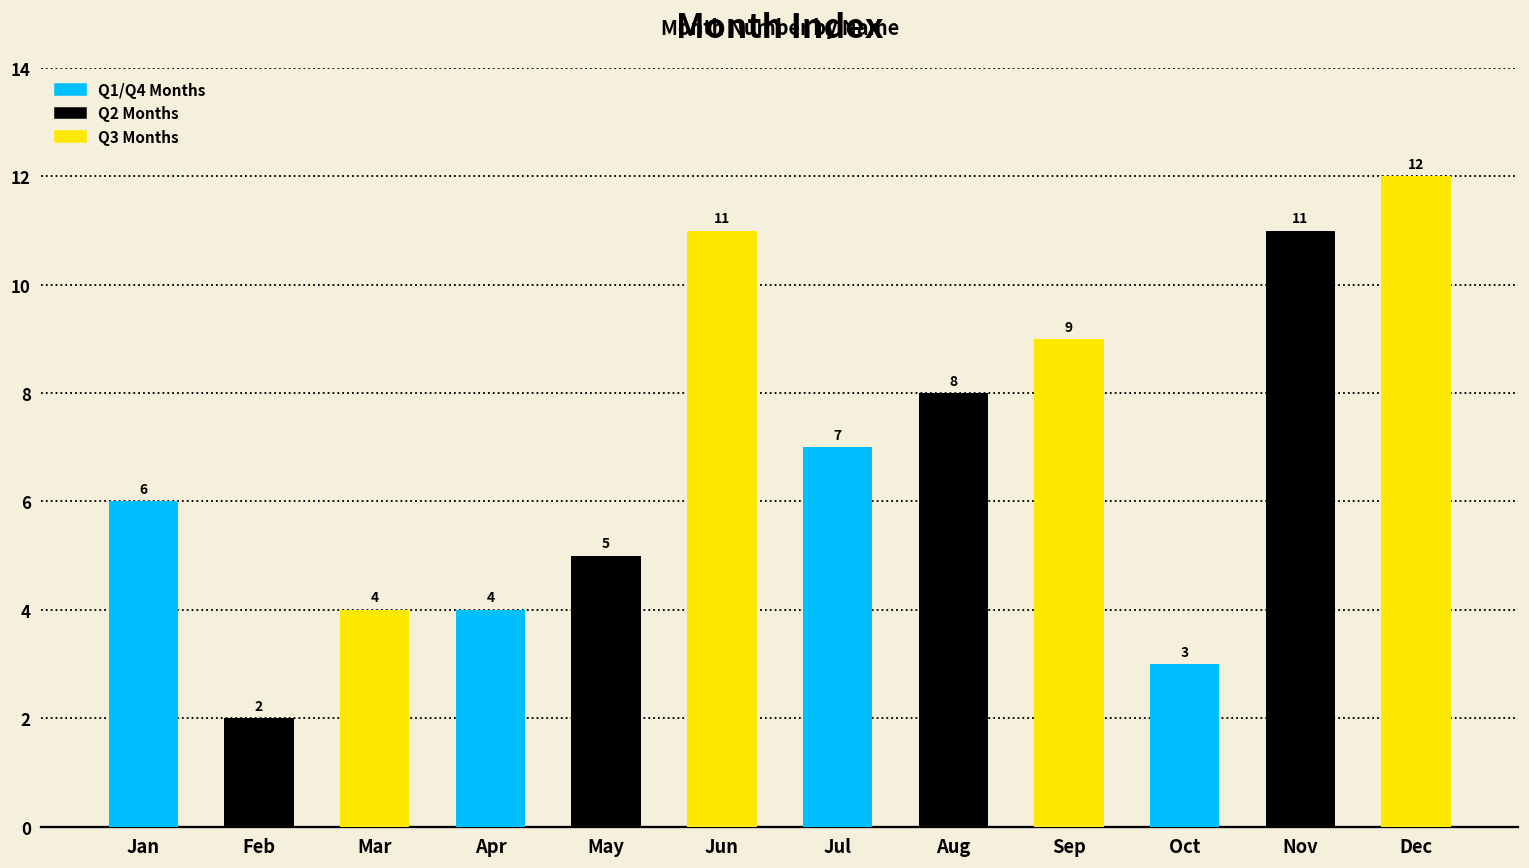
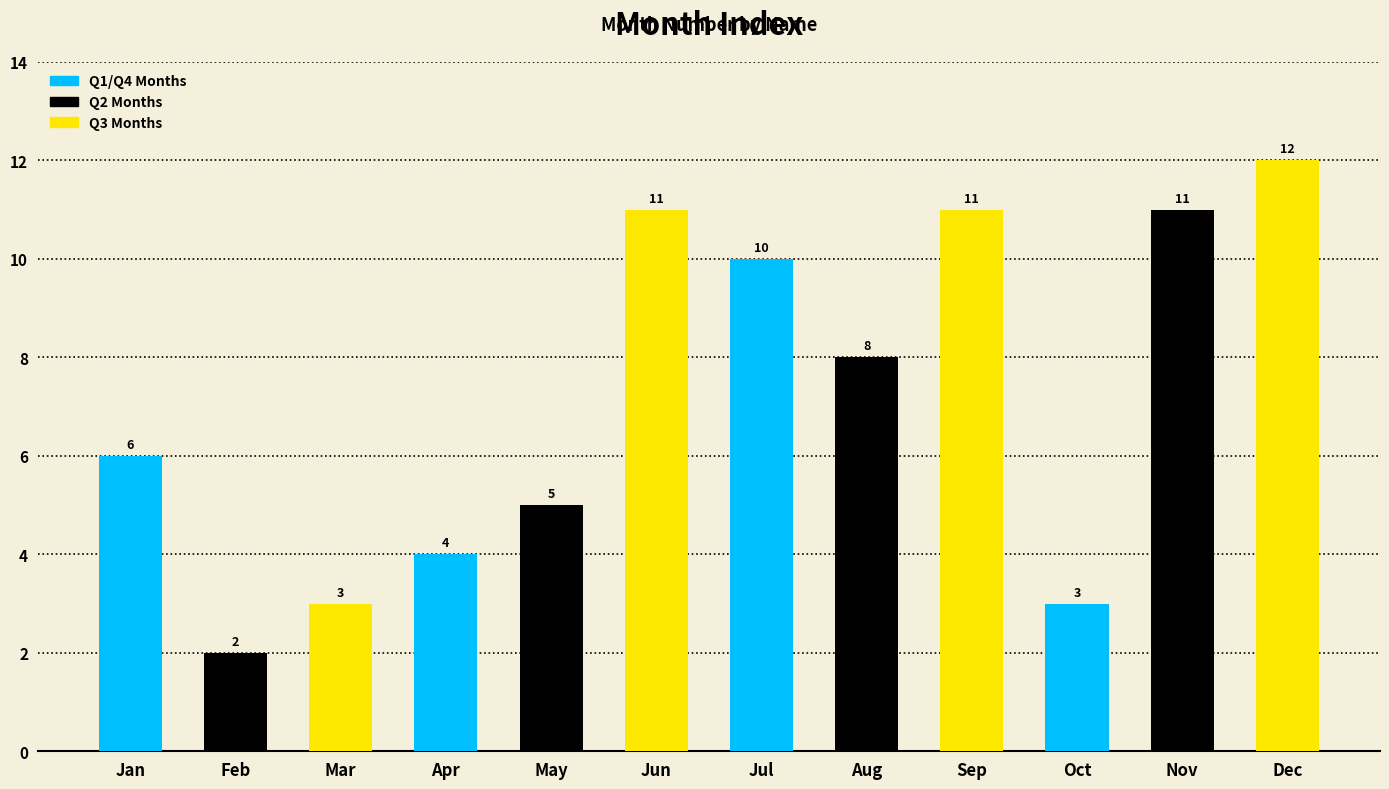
  {
    "Jan": 6,
    "Feb": 2,
-   "Mar": 4,
+   "Mar": 3,
    "Apr": 4,
    "May": 5,
    "Jun": 11,
-   "Jul": 7,
+   "Jul": 10,
    "Aug": 8,
-   "Sep": 9,
+   "Sep": 11,
    "Oct": 3,
    "Nov": 11,
    "Dec": 12
  }
